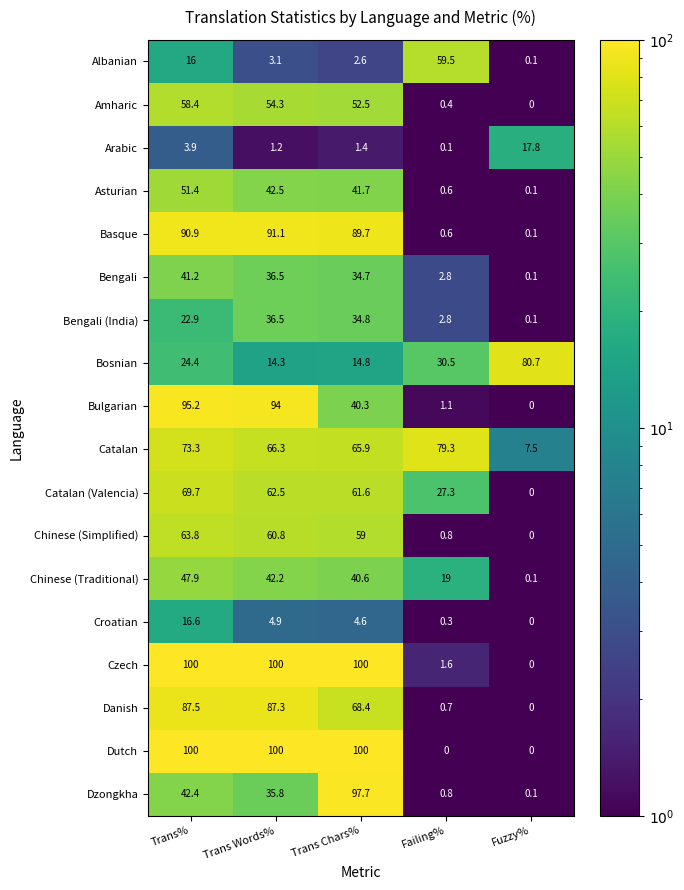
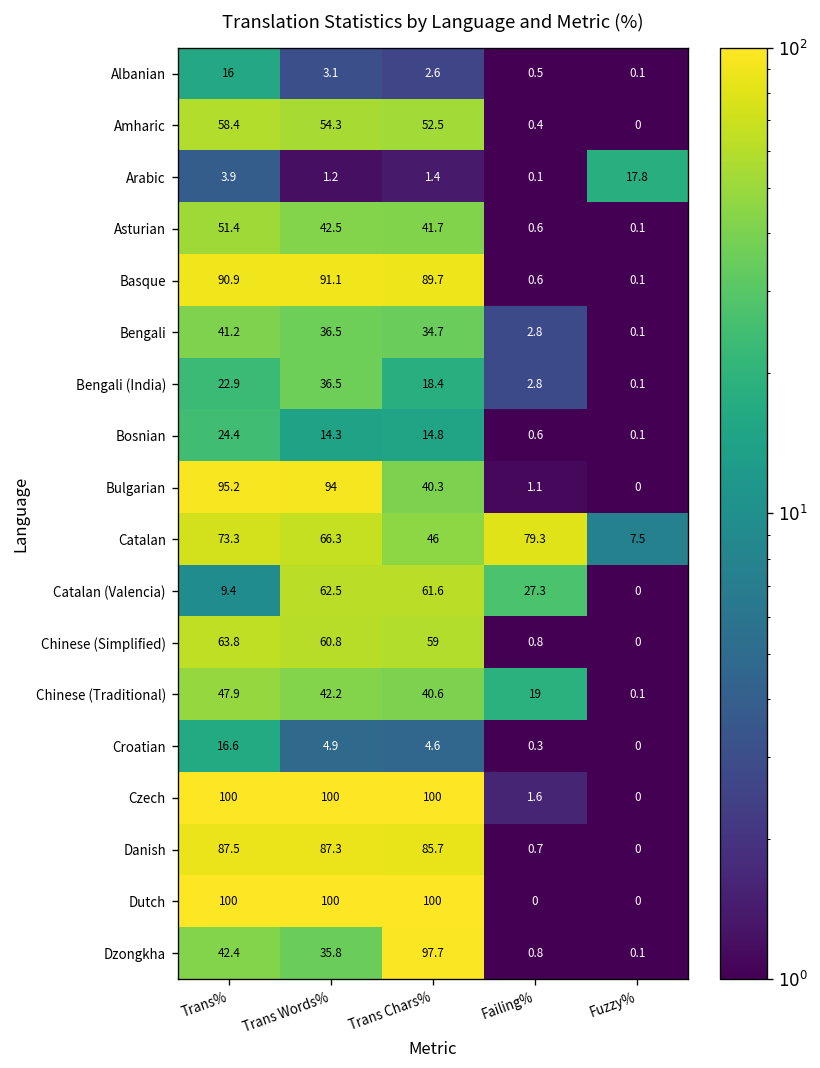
  {
    "Albanian": {
      "Trans%": 16,
      "Trans Words%": 3.1,
      "Trans Chars%": 2.6,
-     "Failing%": 59.5,
+     "Failing%": 0.5,
      "Fuzzy%": 0.1
    },
    "Amharic": {
      "Trans%": 58.4,
      "Trans Words%": 54.3,
      "Trans Chars%": 52.5,
      "Failing%": 0.4,
      "Fuzzy%": 0
    },
    "Arabic": {
      "Trans%": 3.9,
      "Trans Words%": 1.2,
      "Trans Chars%": 1.4,
      "Failing%": 0.1,
      "Fuzzy%": 17.8
    },
    "Asturian": {
      "Trans%": 51.4,
      "Trans Words%": 42.5,
      "Trans Chars%": 41.7,
      "Failing%": 0.6,
      "Fuzzy%": 0.1
    },
    "Basque": {
      "Trans%": 90.9,
      "Trans Words%": 91.1,
      "Trans Chars%": 89.7,
      "Failing%": 0.6,
      "Fuzzy%": 0.1
    },
    "Bengali": {
      "Trans%": 41.2,
      "Trans Words%": 36.5,
      "Trans Chars%": 34.7,
      "Failing%": 2.8,
      "Fuzzy%": 0.1
    },
    "Bengali (India)": {
      "Trans%": 22.9,
      "Trans Words%": 36.5,
-     "Trans Chars%": 34.8,
+     "Trans Chars%": 18.4,
      "Failing%": 2.8,
      "Fuzzy%": 0.1
    },
    "Bosnian": {
      "Trans%": 24.4,
      "Trans Words%": 14.3,
      "Trans Chars%": 14.8,
-     "Failing%": 30.5,
-     "Fuzzy%": 80.7
+     "Failing%": 0.6,
+     "Fuzzy%": 0.1
    },
    "Bulgarian": {
      "Trans%": 95.2,
      "Trans Words%": 94,
      "Trans Chars%": 40.3,
      "Failing%": 1.1,
      "Fuzzy%": 0
    },
    "Catalan": {
      "Trans%": 73.3,
      "Trans Words%": 66.3,
-     "Trans Chars%": 65.9,
+     "Trans Chars%": 46,
      "Failing%": 79.3,
      "Fuzzy%": 7.5
    },
    "Catalan (Valencia)": {
-     "Trans%": 69.7,
+     "Trans%": 9.4,
      "Trans Words%": 62.5,
      "Trans Chars%": 61.6,
      "Failing%": 27.3,
      "Fuzzy%": 0
    },
    "Chinese (Simplified)": {
      "Trans%": 63.8,
      "Trans Words%": 60.8,
      "Trans Chars%": 59,
      "Failing%": 0.8,
      "Fuzzy%": 0
    },
    "Chinese (Traditional)": {
      "Trans%": 47.9,
      "Trans Words%": 42.2,
      "Trans Chars%": 40.6,
      "Failing%": 19,
      "Fuzzy%": 0.1
    },
    "Croatian": {
      "Trans%": 16.6,
      "Trans Words%": 4.9,
      "Trans Chars%": 4.6,
      "Failing%": 0.3,
      "Fuzzy%": 0
    },
    "Czech": {
      "Trans%": 100,
      "Trans Words%": 100,
      "Trans Chars%": 100,
      "Failing%": 1.6,
      "Fuzzy%": 0
    },
    "Danish": {
      "Trans%": 87.5,
      "Trans Words%": 87.3,
-     "Trans Chars%": 68.4,
+     "Trans Chars%": 85.7,
      "Failing%": 0.7,
      "Fuzzy%": 0
    },
    "Dutch": {
      "Trans%": 100,
      "Trans Words%": 100,
      "Trans Chars%": 100,
      "Failing%": 0,
      "Fuzzy%": 0
    },
    "Dzongkha": {
      "Trans%": 42.4,
      "Trans Words%": 35.8,
      "Trans Chars%": 97.7,
      "Failing%": 0.8,
      "Fuzzy%": 0.1
    }
  }
